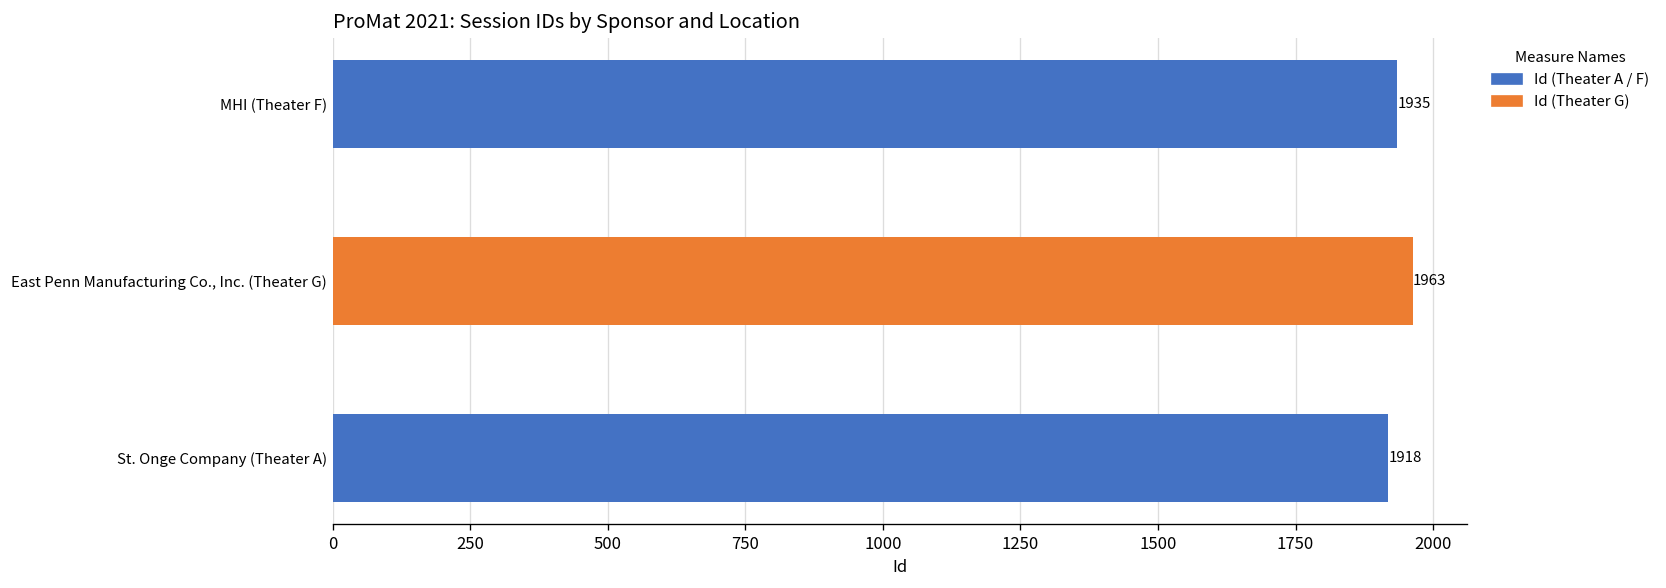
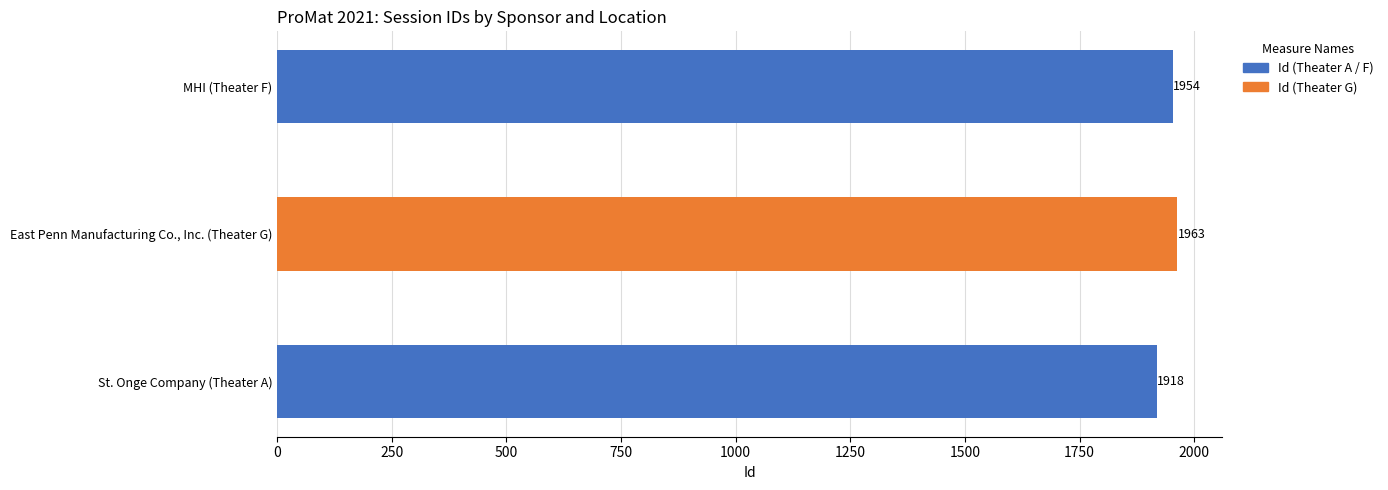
  {
-   "MHI (Theater F)": 1935,
+   "MHI (Theater F)": 1954,
    "East Penn Manufacturing Co., Inc. (Theater G)": 1963,
    "St. Onge Company (Theater A)": 1918
  }
